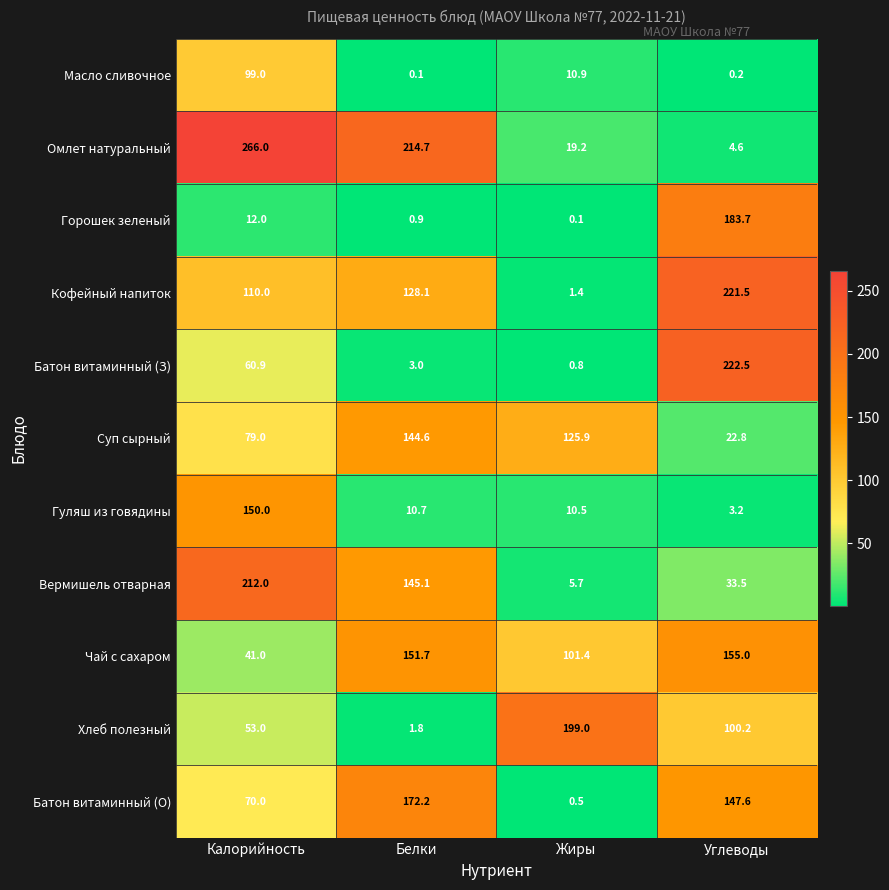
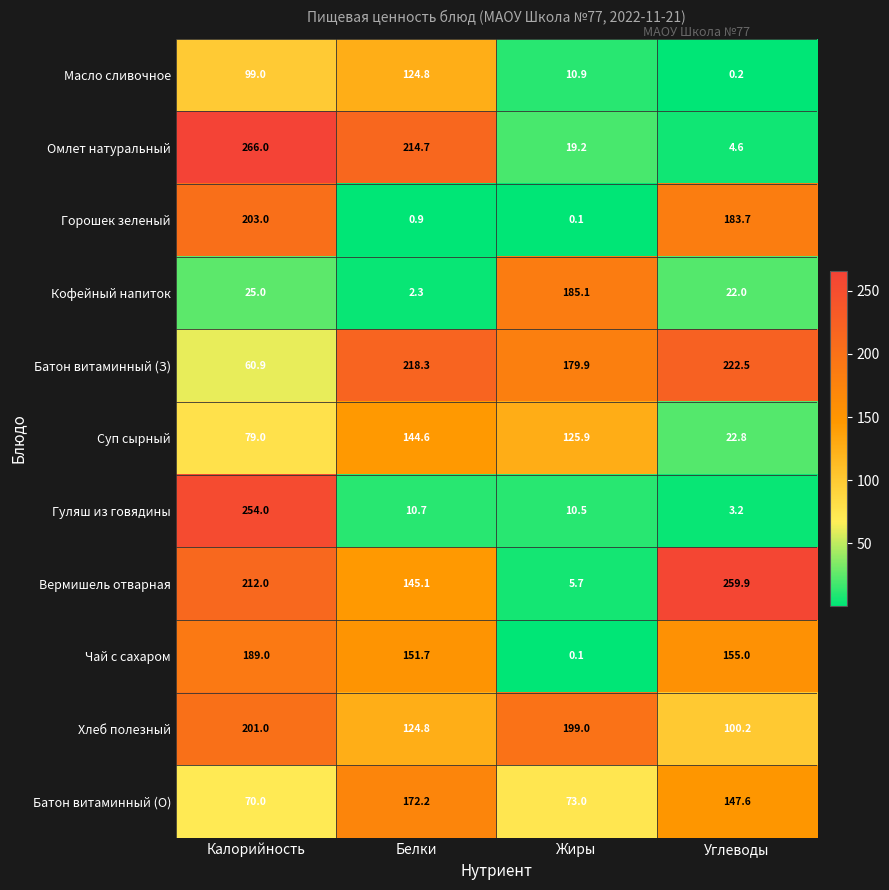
  {
    "Масло сливочное": {
      "Калорийность": 99.0,
-     "Белки": 0.1,
+     "Белки": 124.8,
      "Жиры": 10.9,
      "Углеводы": 0.2
    },
    "Омлет натуральный": {
      "Калорийность": 266.0,
      "Белки": 214.7,
      "Жиры": 19.2,
      "Углеводы": 4.6
    },
    "Горошек зеленый": {
-     "Калорийность": 12.0,
+     "Калорийность": 203.0,
      "Белки": 0.9,
      "Жиры": 0.1,
      "Углеводы": 183.7
    },
    "Кофейный напиток": {
-     "Калорийность": 110.0,
-     "Белки": 128.1,
-     "Жиры": 1.4,
-     "Углеводы": 221.5
+     "Калорийность": 25.0,
+     "Белки": 2.3,
+     "Жиры": 185.1,
+     "Углеводы": 22.0
    },
    "Батон витаминный (З)": {
      "Калорийность": 60.9,
-     "Белки": 3.0,
-     "Жиры": 0.8,
+     "Белки": 218.3,
+     "Жиры": 179.9,
      "Углеводы": 222.5
    },
    "Суп сырный": {
      "Калорийность": 79.0,
      "Белки": 144.6,
      "Жиры": 125.9,
      "Углеводы": 22.8
    },
    "Гуляш из говядины": {
-     "Калорийность": 150.0,
+     "Калорийность": 254.0,
      "Белки": 10.7,
      "Жиры": 10.5,
      "Углеводы": 3.2
    },
    "Вермишель отварная": {
      "Калорийность": 212.0,
      "Белки": 145.1,
      "Жиры": 5.7,
-     "Углеводы": 33.5
+     "Углеводы": 259.9
    },
    "Чай с сахаром": {
-     "Калорийность": 41.0,
+     "Калорийность": 189.0,
      "Белки": 151.7,
-     "Жиры": 101.4,
+     "Жиры": 0.1,
      "Углеводы": 155.0
    },
    "Хлеб полезный": {
-     "Калорийность": 53.0,
-     "Белки": 1.8,
+     "Калорийность": 201.0,
+     "Белки": 124.8,
      "Жиры": 199.0,
      "Углеводы": 100.2
    },
    "Батон витаминный (О)": {
      "Калорийность": 70.0,
      "Белки": 172.2,
-     "Жиры": 0.5,
+     "Жиры": 73.0,
      "Углеводы": 147.6
    }
  }
